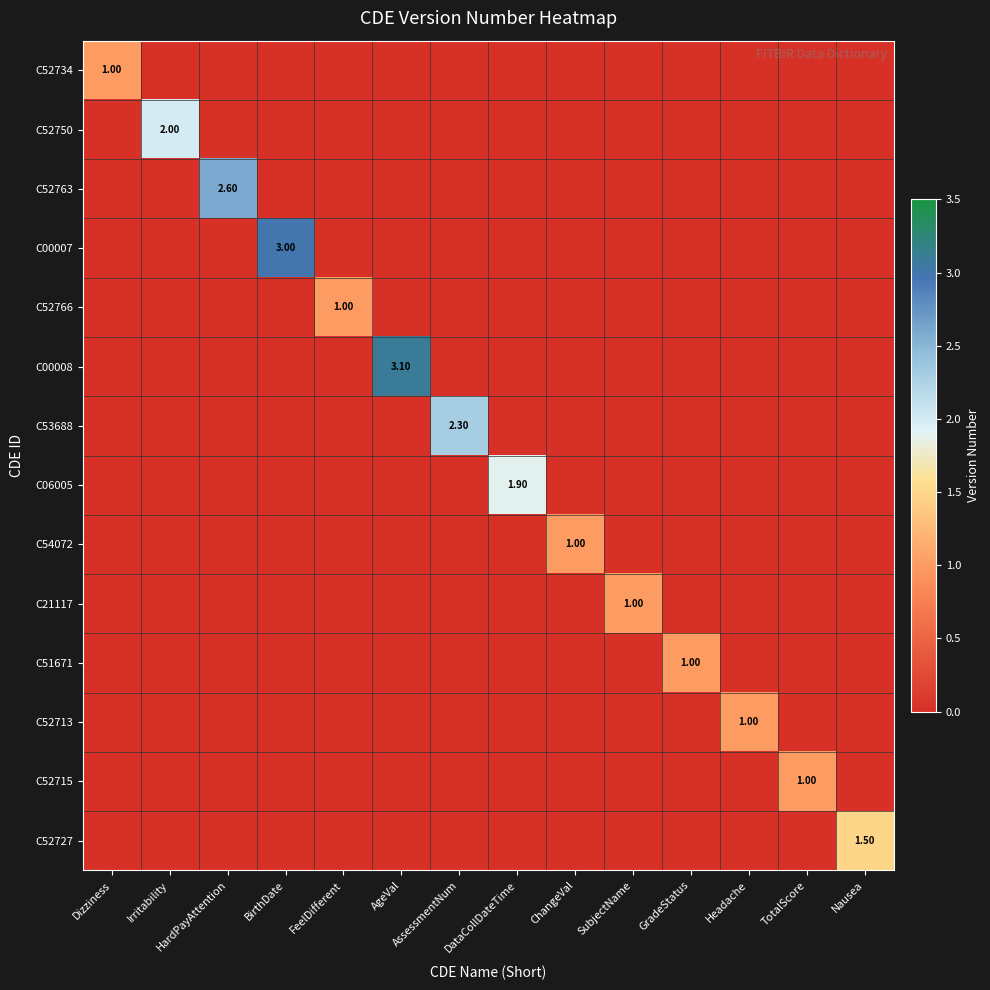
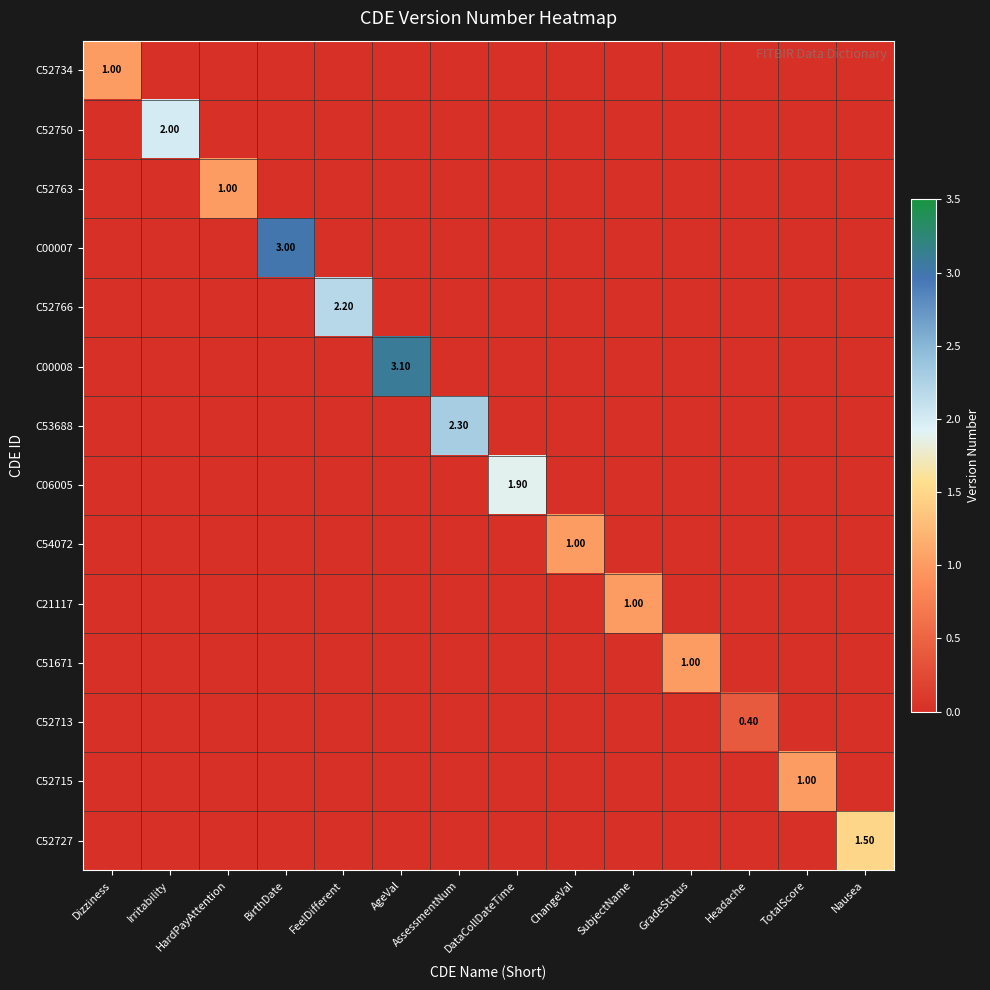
  {
    "C52734": {
      "Dizziness": 1.00
    },
    "C52750": {
      "Irritability": 2.00
    },
    "C52763": {
-     "HardPayAttention": 2.60
+     "HardPayAttention": 1.00
    },
    "C00007": {
      "BirthDate": 3.00
    },
    "C52766": {
-     "FeelDifferent": 1.00
+     "FeelDifferent": 2.20
    },
    "C00008": {
      "AgeVal": 3.10
    },
    "C53688": {
      "AssessmentNum": 2.30
    },
    "C06005": {
      "DataCollDateTime": 1.90
    },
    "C54072": {
      "ChangeVal": 1.00
    },
    "C21117": {
      "SubjectName": 1.00
    },
    "C51671": {
      "GradeStatus": 1.00
    },
    "C52713": {
-     "Headache": 1.00
+     "Headache": 0.40
    },
    "C52715": {
      "TotalScore": 1.00
    },
    "C52727": {
      "Nausea": 1.50
    }
  }
